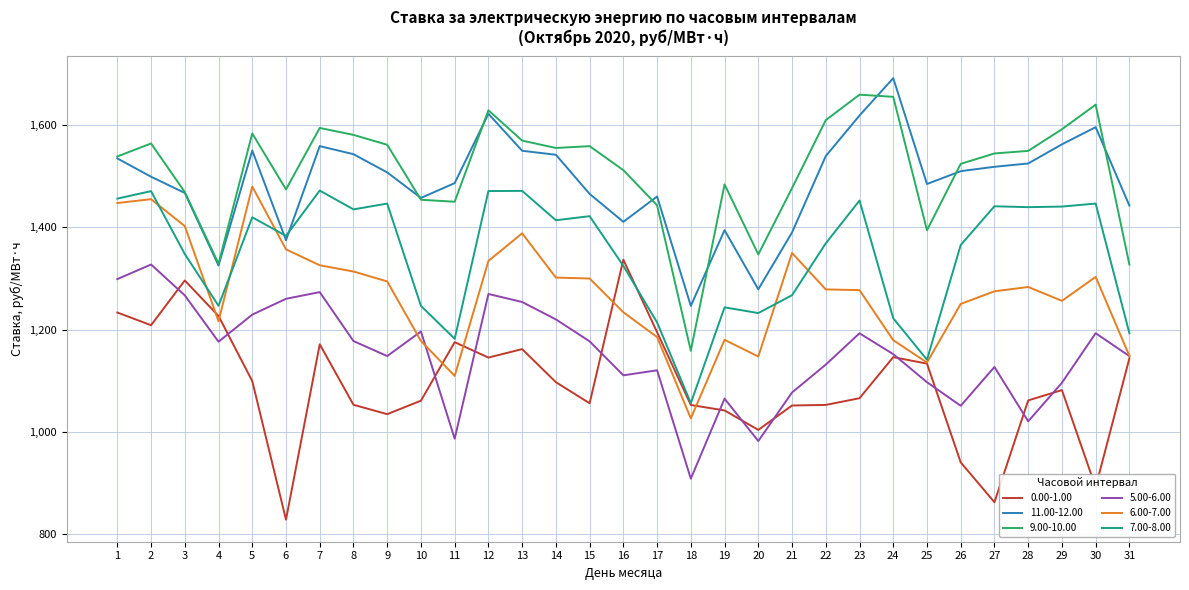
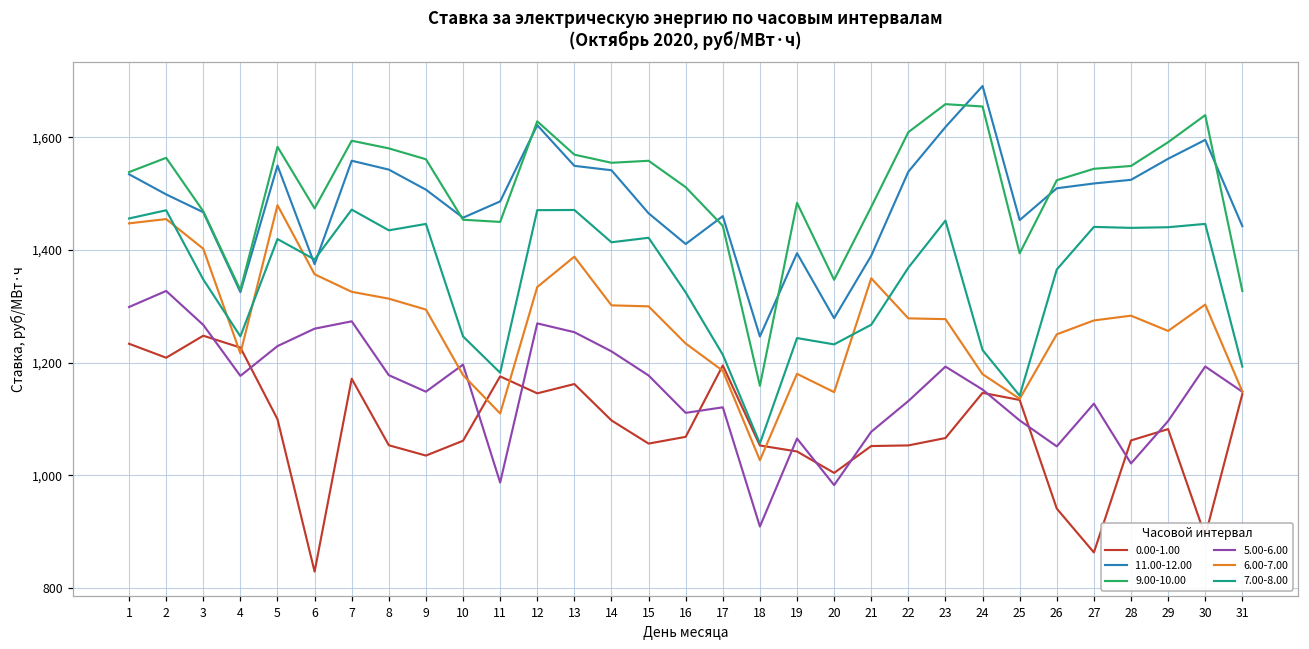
  {
    "0.00-1.00": {
      "1": "1,230",
      "2": "1,210",
-     "3": "1,300",
+     "3": "1,250",
      "4": "1,230",
      "5": "1,100",
      "6": "830",
      "7": "1,170",
      "8": "1,050",
      "9": "1,040",
      "10": "1,060",
      "11": "1,180",
      "12": "1,150",
      "13": "1,160",
      "14": "1,100",
      "15": "1,060",
-     "16": "1,340",
+     "16": "1,070",
      "17": "1,200",
      "19": "1,040",
      "20": "1,000",
      "21": "1,050",
      "22": "1,050",
      "23": "1,070",
      "24": "1,150",
      "26": "940",
      "27": "860",
      "28": "1,060",
      "29": "1,080"
    },
    "11.00-12.00": {
      "2": "1,500",
      "5": "1,550",
      "6": "1,370",
      "7": "1,560",
      "8": "1,540",
      "9": "1,510",
      "11": "1,490",
      "12": "1,620",
      "13": "1,550",
      "14": "1,540",
      "15": "1,470",
      "16": "1,410",
      "17": "1,460",
      "18": "1,250",
      "19": "1,390",
      "20": "1,280",
      "21": "1,390",
      "22": "1,540",
      "23": "1,620",
      "24": "1,690",
-     "25": "1,480",
+     "25": "1,450",
      "26": "1,510",
      "27": "1,520",
      "28": "1,520",
      "29": "1,560",
      "30": "1,600",
      "31": "1,440"
    },
    "5.00-6.00": {
      "1": "1,300",
      "2": "1,330",
      "3": "1,270",
      "4": "1,180",
      "5": "1,230",
      "6": "1,260",
      "7": "1,270",
      "8": "1,180",
      "9": "1,150",
      "10": "1,200",
      "11": "990",
      "12": "1,270",
      "13": "1,250",
      "14": "1,220",
      "15": "1,180",
      "16": "1,110",
      "17": "1,120",
      "18": "910",
      "19": "1,070",
      "20": "980",
      "21": "1,080",
      "22": "1,130",
      "23": "1,190",
      "24": "1,150",
      "25": "1,100",
      "26": "1,050",
      "27": "1,130",
      "28": "1,020",
      "29": "1,100",
      "30": "1,190"
    },
    "6.00-7.00": {
      "1": "1,450",
      "2": "1,460",
      "3": "1,400",
      "4": "1,220",
      "5": "1,480",
      "6": "1,360",
      "7": "1,330",
      "8": "1,310",
      "9": "1,290",
      "10": "1,180",
      "11": "1,110",
      "12": "1,330",
      "13": "1,390",
      "14": "1,300",
      "15": "1,300",
      "16": "1,230",
      "17": "1,190",
      "18": "1,030",
      "19": "1,180",
      "20": "1,150",
      "21": "1,350",
      "22": "1,280",
      "23": "1,280",
      "24": "1,180",
      "26": "1,250",
      "27": "1,280",
      "28": "1,280",
      "29": "1,260",
      "30": "1,300"
    }
  }
